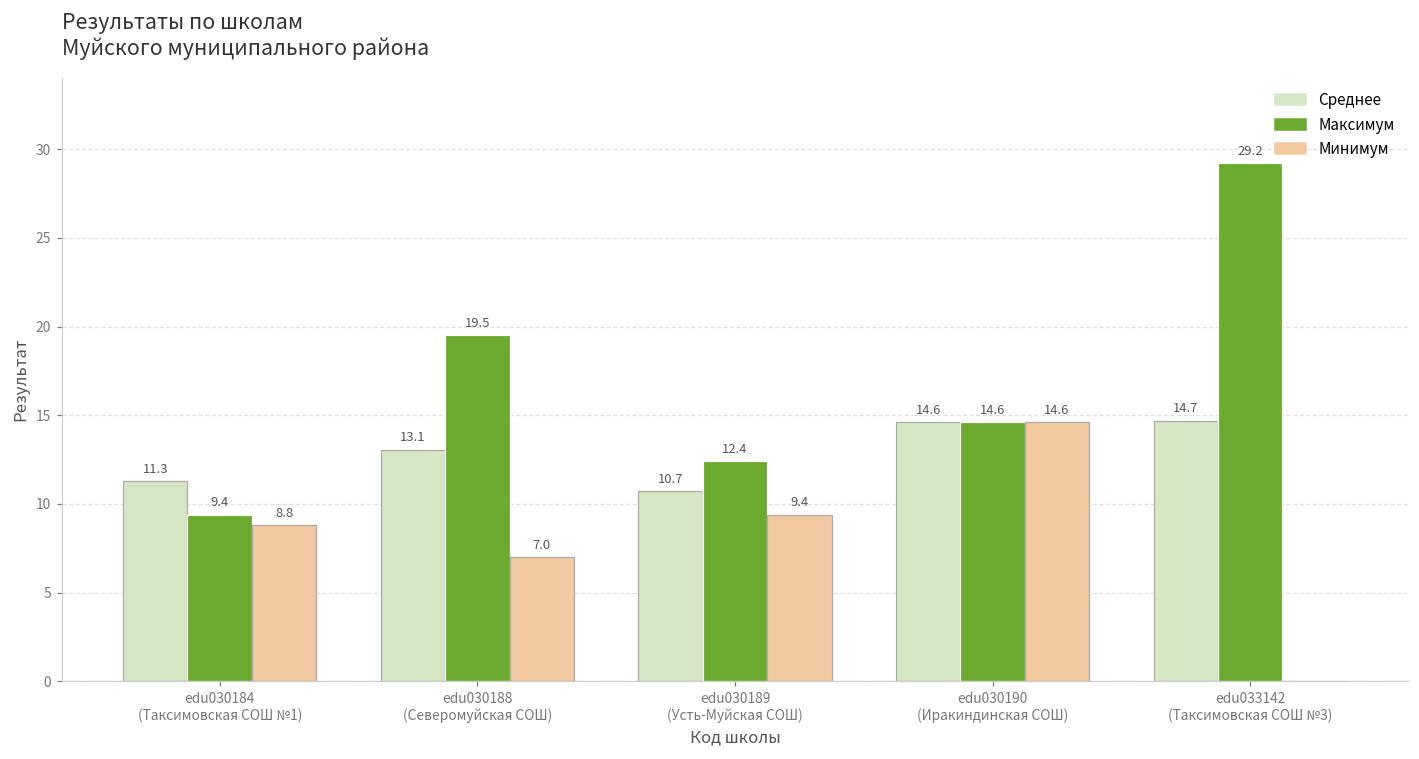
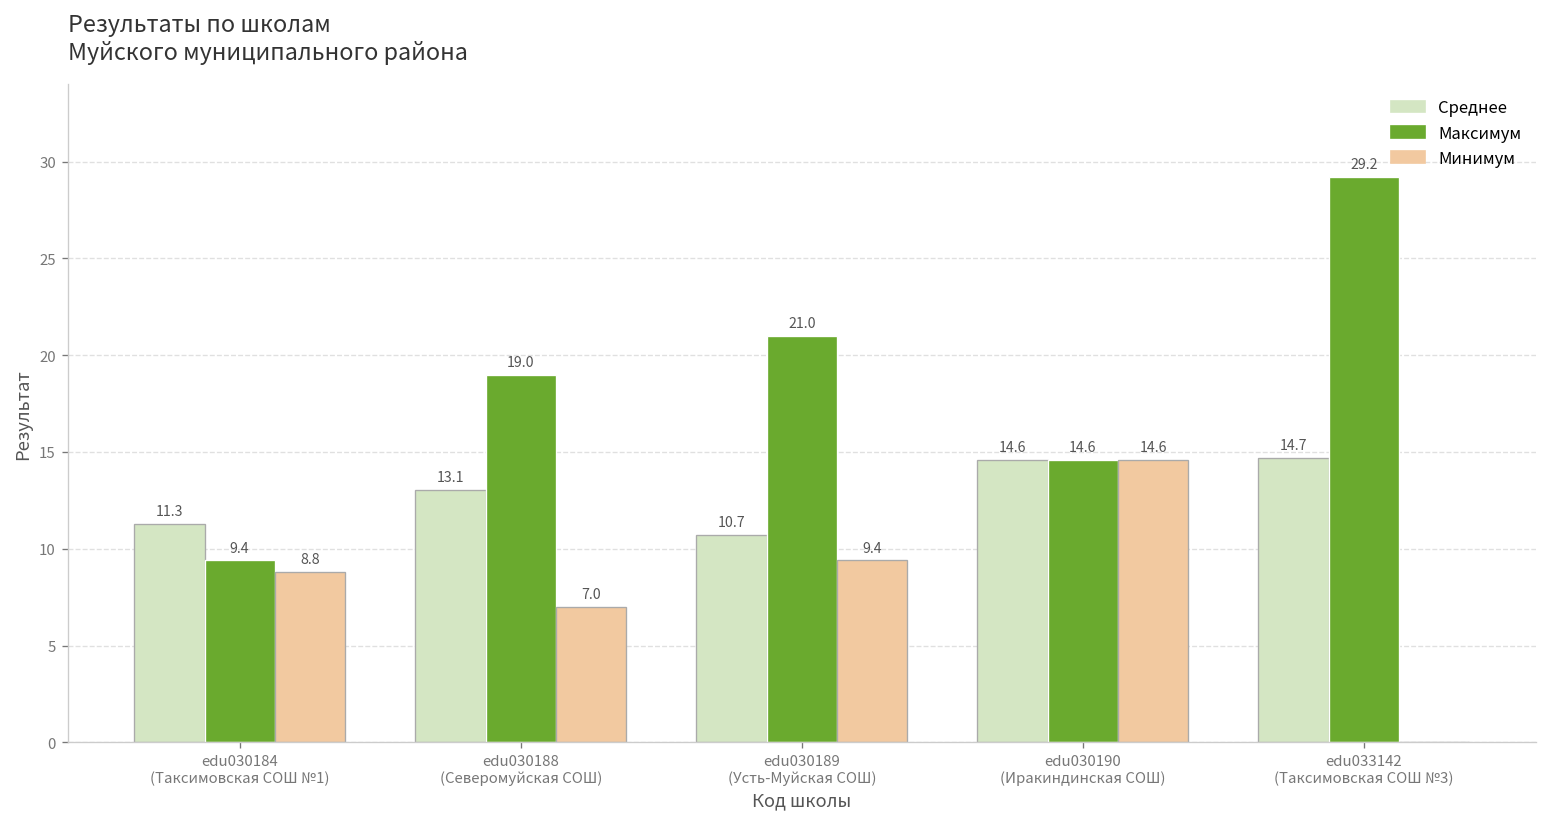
  {
    "Максимум": {
      "edu030184 (Таксимовская СОШ №1)": 9.4,
-     "edu030188 (Северомуйская СОШ)": 19.5,
-     "edu030189 (Усть-Муйская СОШ)": 12.4,
+     "edu030188 (Северомуйская СОШ)": 19.0,
+     "edu030189 (Усть-Муйская СОШ)": 21.0,
      "edu030190 (Иракиндинская СОШ)": 14.6,
      "edu033142 (Таксимовская СОШ №3)": 29.2
    }
  }
